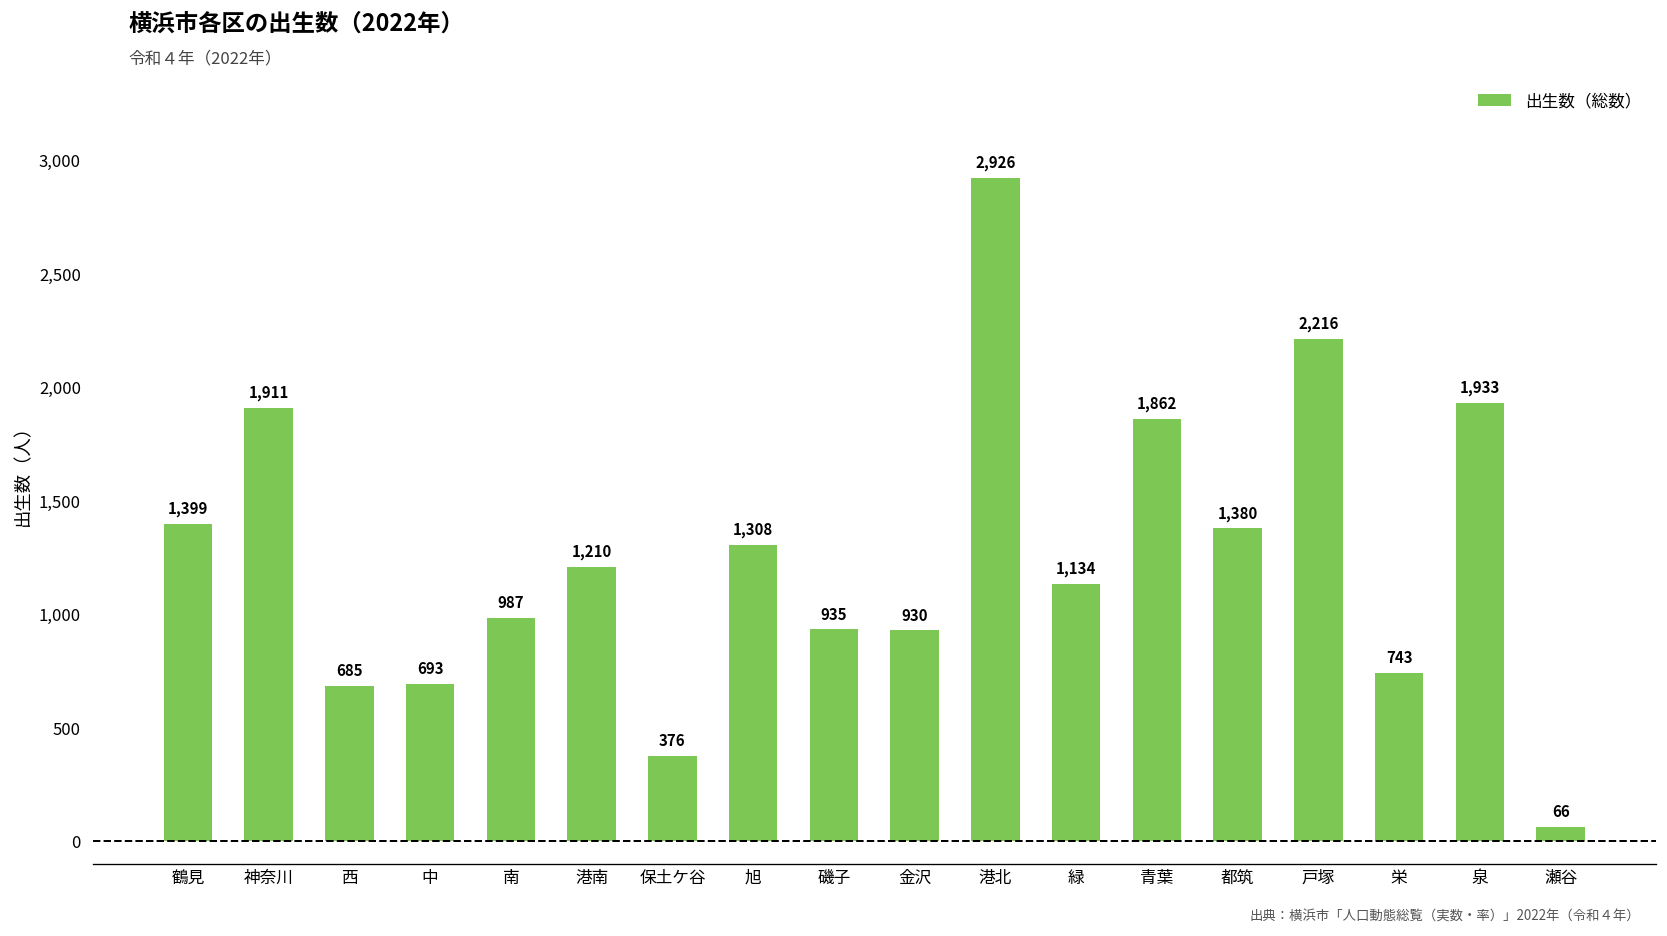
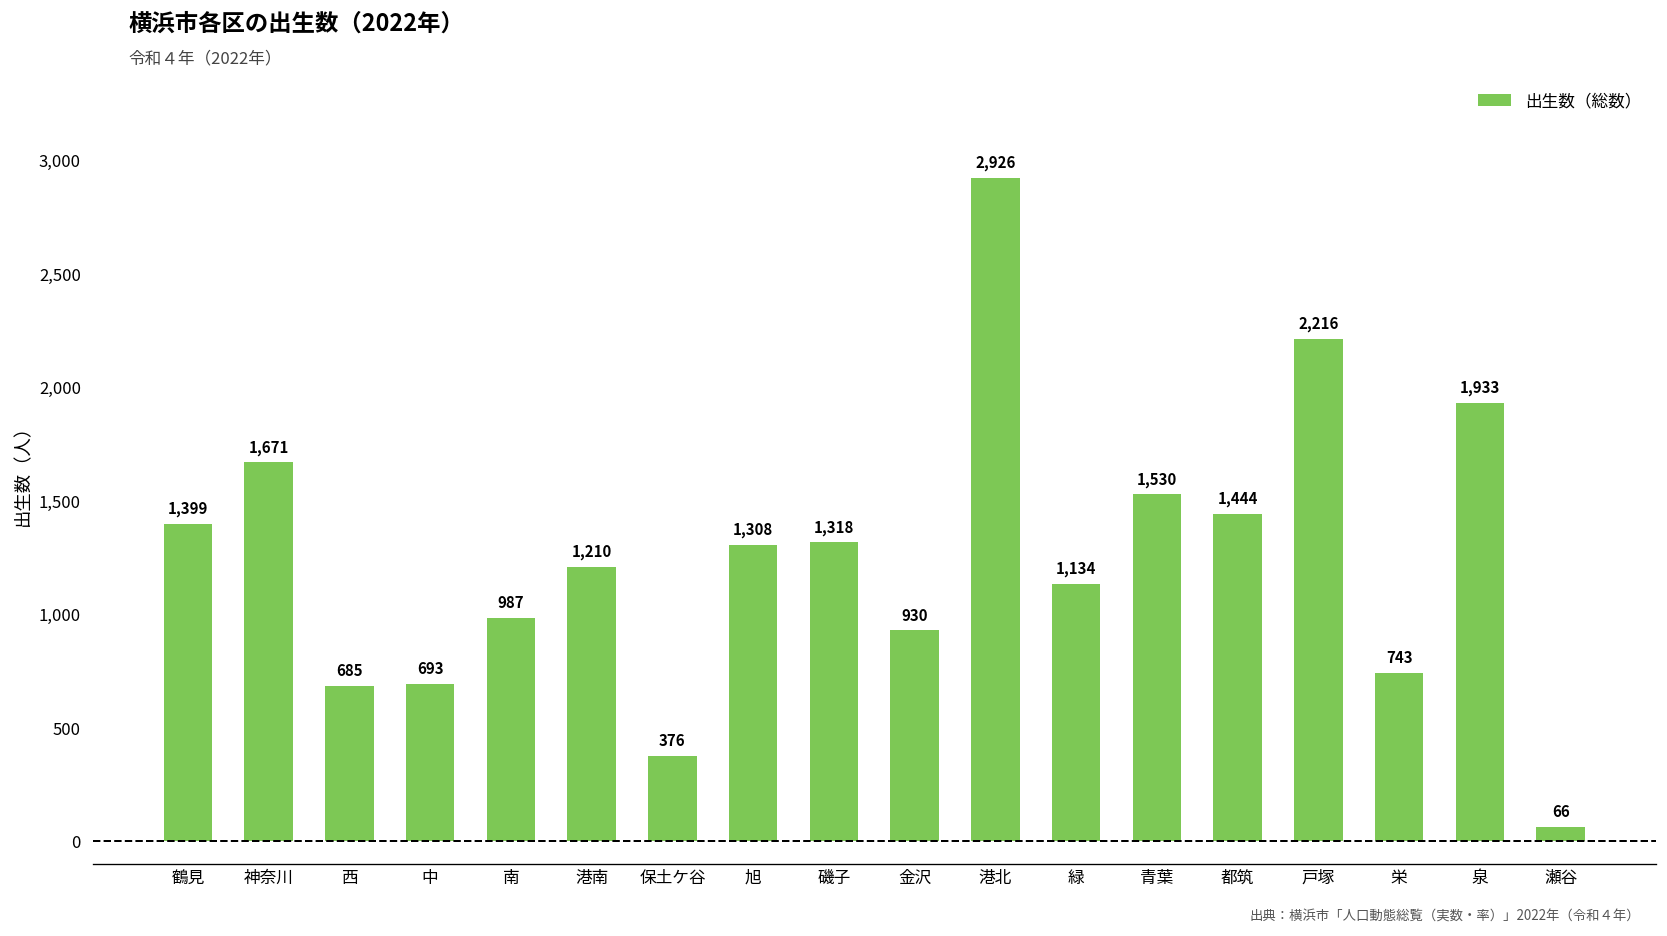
  {
    "鶴見": "1,399",
-   "神奈川": "1,911",
+   "神奈川": "1,671",
    "西": "685",
    "中": "693",
    "南": "987",
    "港南": "1,210",
    "保土ケ谷": "376",
    "旭": "1,308",
-   "磯子": "935",
+   "磯子": "1,318",
    "金沢": "930",
    "港北": "2,926",
    "緑": "1,134",
-   "青葉": "1,862",
-   "都筑": "1,380",
+   "青葉": "1,530",
+   "都筑": "1,444",
    "戸塚": "2,216",
    "栄": "743",
    "泉": "1,933",
    "瀬谷": "66"
  }
